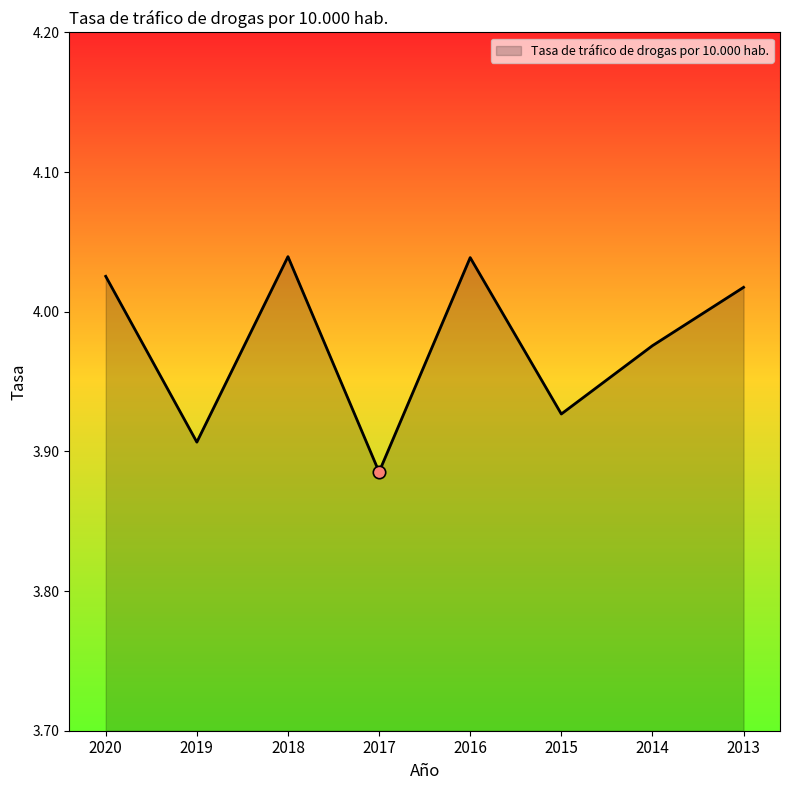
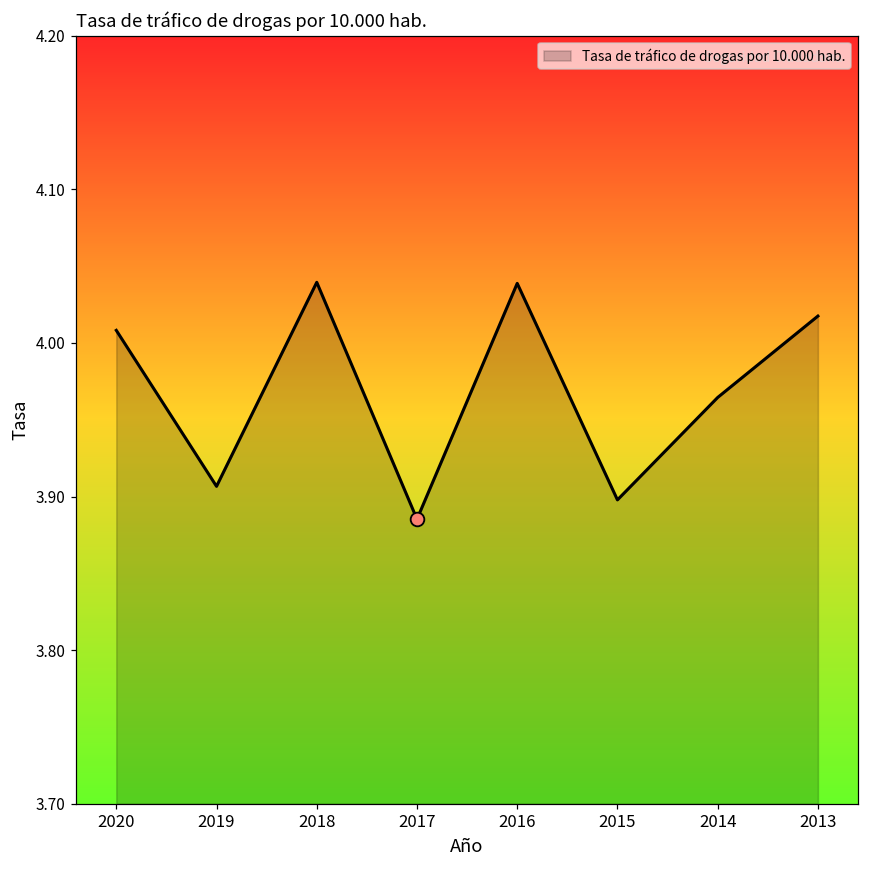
  {
    "Tasa de tráfico de drogas por 10.000 hab.": {
-     "2020": 4.025,
+     "2020": 4.008,
      "2019": 3.907,
      "2018": 4.039,
      "2016": 4.039,
-     "2015": 3.927,
-     "2014": 3.976,
+     "2015": 3.898,
+     "2014": 3.964,
      "2013": 4.017
    }
  }
